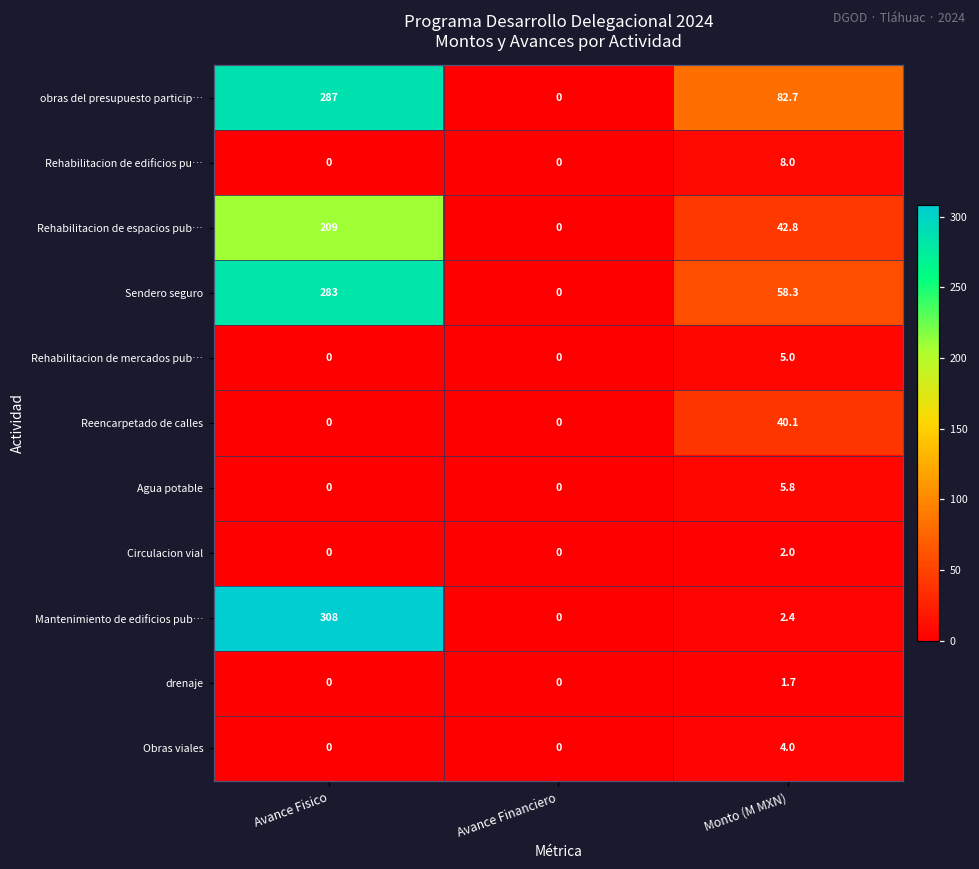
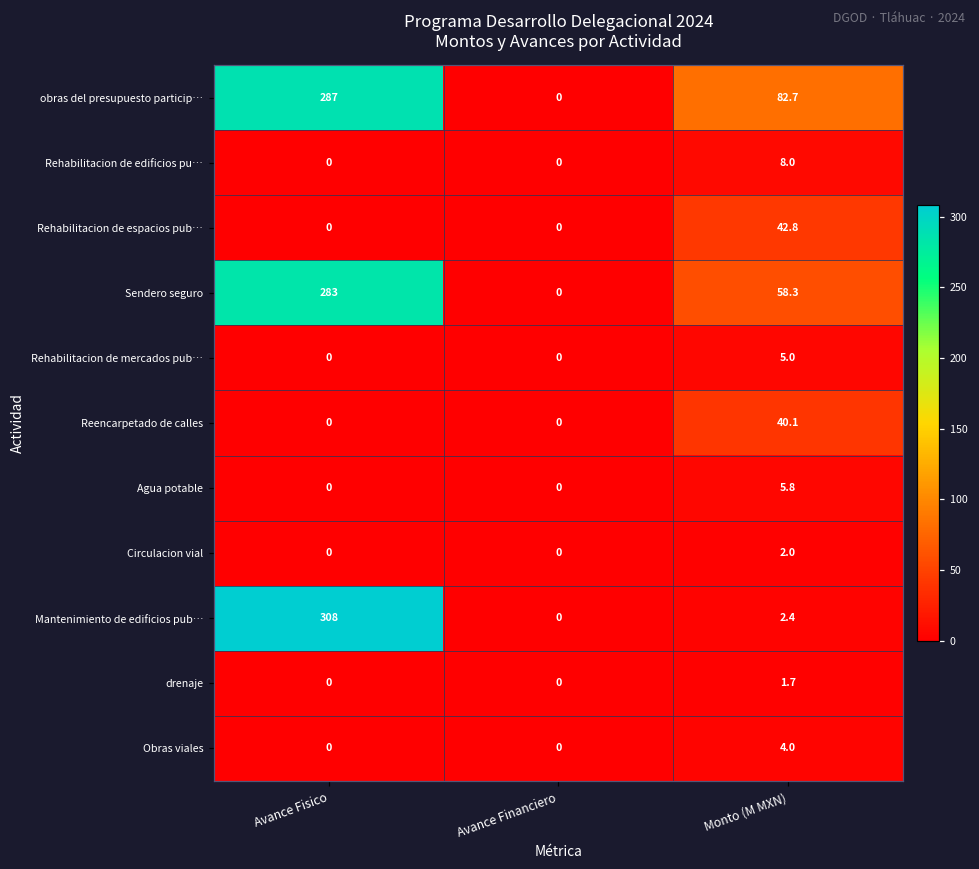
  {
    "obras del presupuesto particip…": {
      "Avance Fisico": 287,
      "Avance Financiero": 0,
      "Monto (M MXN)": 82.7
    },
    "Rehabilitacion de edificios pu…": {
      "Avance Fisico": 0,
      "Avance Financiero": 0,
      "Monto (M MXN)": 8.0
    },
    "Rehabilitacion de espacios pub…": {
-     "Avance Fisico": 209,
+     "Avance Fisico": 0,
      "Avance Financiero": 0,
      "Monto (M MXN)": 42.8
    },
    "Sendero seguro": {
      "Avance Fisico": 283,
      "Avance Financiero": 0,
      "Monto (M MXN)": 58.3
    },
    "Rehabilitacion de mercados pub…": {
      "Avance Fisico": 0,
      "Avance Financiero": 0,
      "Monto (M MXN)": 5.0
    },
    "Reencarpetado de calles": {
      "Avance Fisico": 0,
      "Avance Financiero": 0,
      "Monto (M MXN)": 40.1
    },
    "Agua potable": {
      "Avance Fisico": 0,
      "Avance Financiero": 0,
      "Monto (M MXN)": 5.8
    },
    "Circulacion vial": {
      "Avance Fisico": 0,
      "Avance Financiero": 0,
      "Monto (M MXN)": 2.0
    },
    "Mantenimiento de edificios pub…": {
      "Avance Fisico": 308,
      "Avance Financiero": 0,
      "Monto (M MXN)": 2.4
    },
    "drenaje": {
      "Avance Fisico": 0,
      "Avance Financiero": 0,
      "Monto (M MXN)": 1.7
    },
    "Obras viales": {
      "Avance Fisico": 0,
      "Avance Financiero": 0,
      "Monto (M MXN)": 4.0
    }
  }
